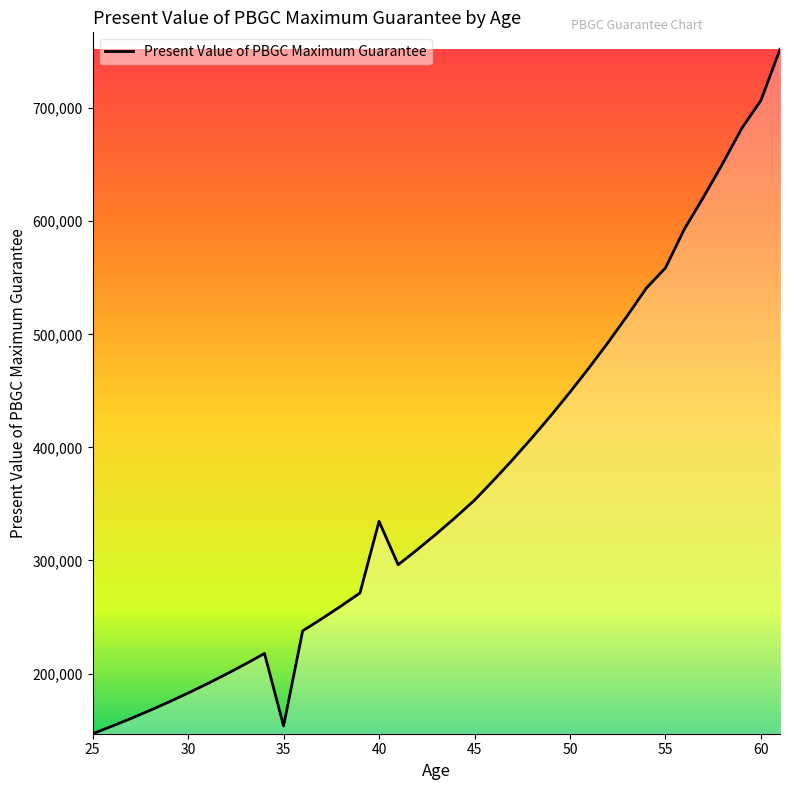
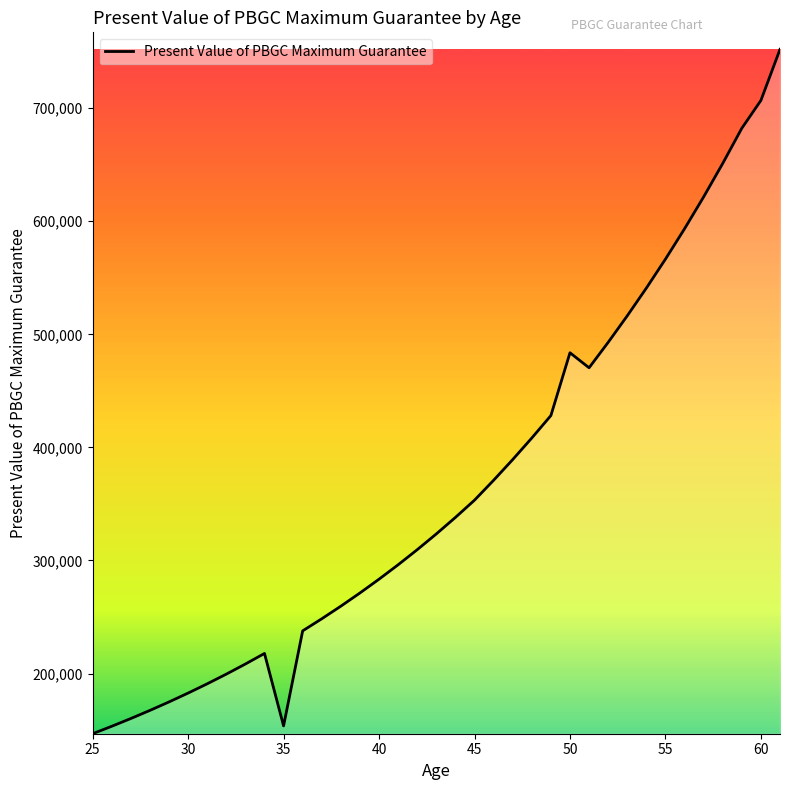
  {
    "25": "147,000",
    "30": "183,000",
    "35": "154,000",
-   "40": "335,000",
+   "40": "283,000",
    "45": "353,000",
-   "50": "449,000",
-   "55": "559,000",
+   "50": "484,000",
+   "55": "566,000",
    "60": "707,000"
  }
